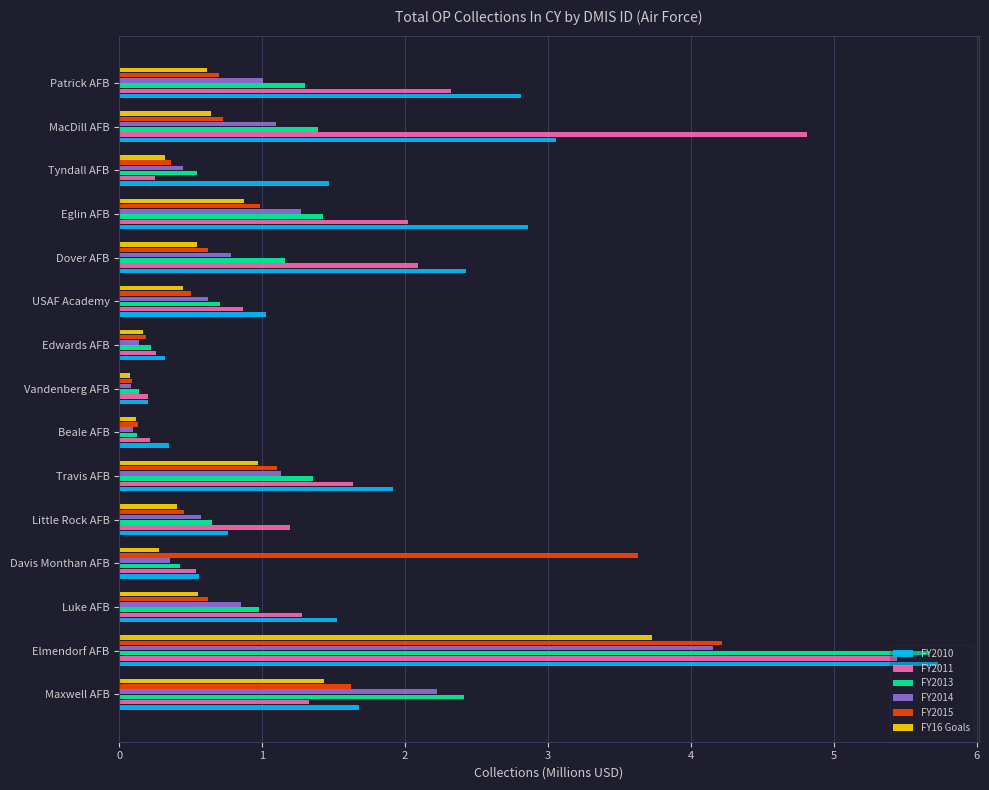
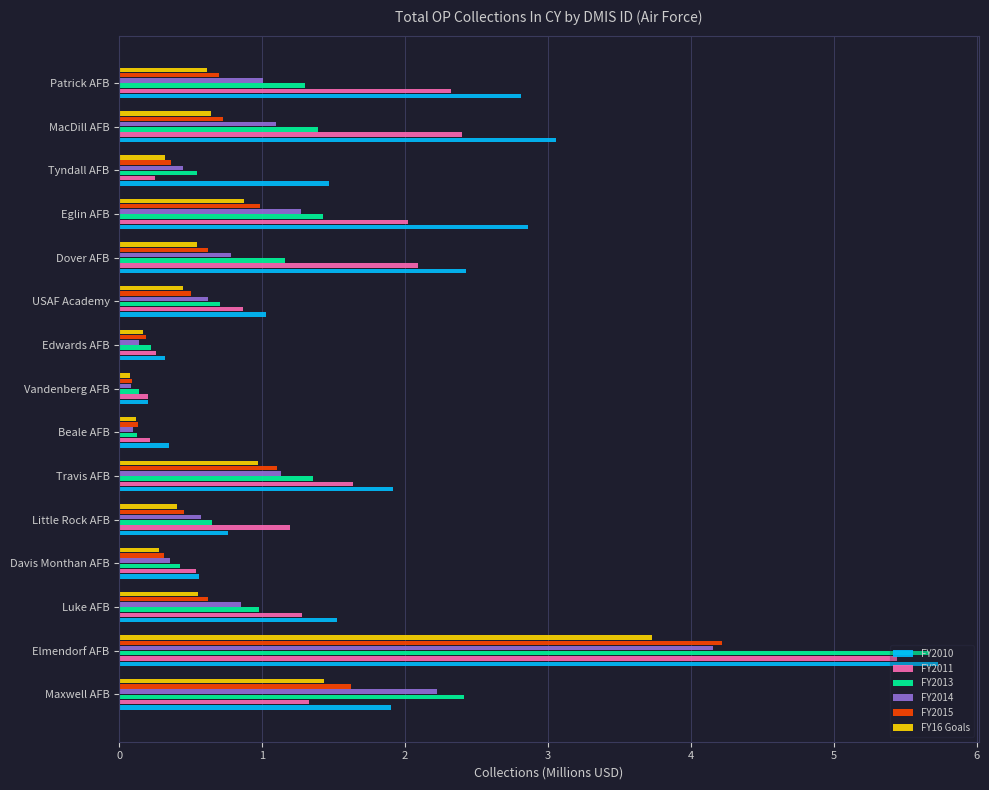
  {
    "FY2010": {
      "Patrick AFB": 2.81,
      "MacDill AFB": 3.06,
      "Tyndall AFB": 1.47,
      "Eglin AFB": 2.86,
      "Dover AFB": 2.42,
      "USAF Academy": 1.03,
      "Edwards AFB": 0.32,
      "Vandenberg AFB": 0.20,
      "Beale AFB": 0.35,
      "Travis AFB": 1.91,
      "Little Rock AFB": 0.76,
      "Davis Monthan AFB": 0.56,
      "Luke AFB": 1.52,
-     "Maxwell AFB": 1.68
+     "Maxwell AFB": 1.90
    },
    "FY2011": {
      "Patrick AFB": 2.32,
-     "MacDill AFB": 4.82,
+     "MacDill AFB": 2.40,
      "Tyndall AFB": 0.25,
      "Eglin AFB": 2.02,
      "Dover AFB": 2.09,
      "USAF Academy": 0.87,
      "Edwards AFB": 0.25,
      "Vandenberg AFB": 0.20,
      "Beale AFB": 0.22,
      "Travis AFB": 1.64,
      "Little Rock AFB": 1.19,
      "Davis Monthan AFB": 0.54,
      "Luke AFB": 1.28,
      "Maxwell AFB": 1.33
    },
    "FY2013": {
      "Patrick AFB": 1.30,
      "MacDill AFB": 1.39,
      "Tyndall AFB": 0.54,
      "Eglin AFB": 1.43,
      "Dover AFB": 1.16,
      "USAF Academy": 0.70,
      "Edwards AFB": 0.22,
      "Vandenberg AFB": 0.14,
      "Beale AFB": 0.12,
      "Travis AFB": 1.36,
      "Little Rock AFB": 0.65,
      "Davis Monthan AFB": 0.43,
      "Luke AFB": 0.97,
      "Maxwell AFB": 2.42
    },
    "FY2014": {
      "Patrick AFB": 1.01,
      "MacDill AFB": 1.09,
      "Tyndall AFB": 0.45,
      "Eglin AFB": 1.27,
      "Dover AFB": 0.78,
      "USAF Academy": 0.62,
      "Edwards AFB": 0.14,
      "Vandenberg AFB": 0.08,
      "Beale AFB": 0.10,
      "Travis AFB": 1.13,
      "Little Rock AFB": 0.57,
      "Davis Monthan AFB": 0.35,
      "Luke AFB": 0.85,
      "Elmendorf AFB": 4.15,
      "Maxwell AFB": 2.22
    },
    "FY2015": {
      "Patrick AFB": 0.70,
      "MacDill AFB": 0.73,
      "Tyndall AFB": 0.36,
      "Eglin AFB": 0.99,
      "Dover AFB": 0.62,
      "USAF Academy": 0.50,
      "Edwards AFB": 0.18,
      "Vandenberg AFB": 0.09,
      "Beale AFB": 0.13,
      "Travis AFB": 1.10,
      "Little Rock AFB": 0.45,
-     "Davis Monthan AFB": 3.63,
+     "Davis Monthan AFB": 0.31,
      "Luke AFB": 0.62,
      "Elmendorf AFB": 4.22,
      "Maxwell AFB": 1.62
    },
    "FY16 Goals": {
      "Patrick AFB": 0.62,
      "MacDill AFB": 0.64,
      "Tyndall AFB": 0.32,
      "Eglin AFB": 0.87,
      "Dover AFB": 0.55,
      "USAF Academy": 0.45,
      "Edwards AFB": 0.16,
      "Vandenberg AFB": 0.08,
      "Beale AFB": 0.12,
      "Travis AFB": 0.97,
      "Little Rock AFB": 0.40,
      "Davis Monthan AFB": 0.27,
      "Luke AFB": 0.55,
      "Elmendorf AFB": 3.73,
      "Maxwell AFB": 1.43
    }
  }
